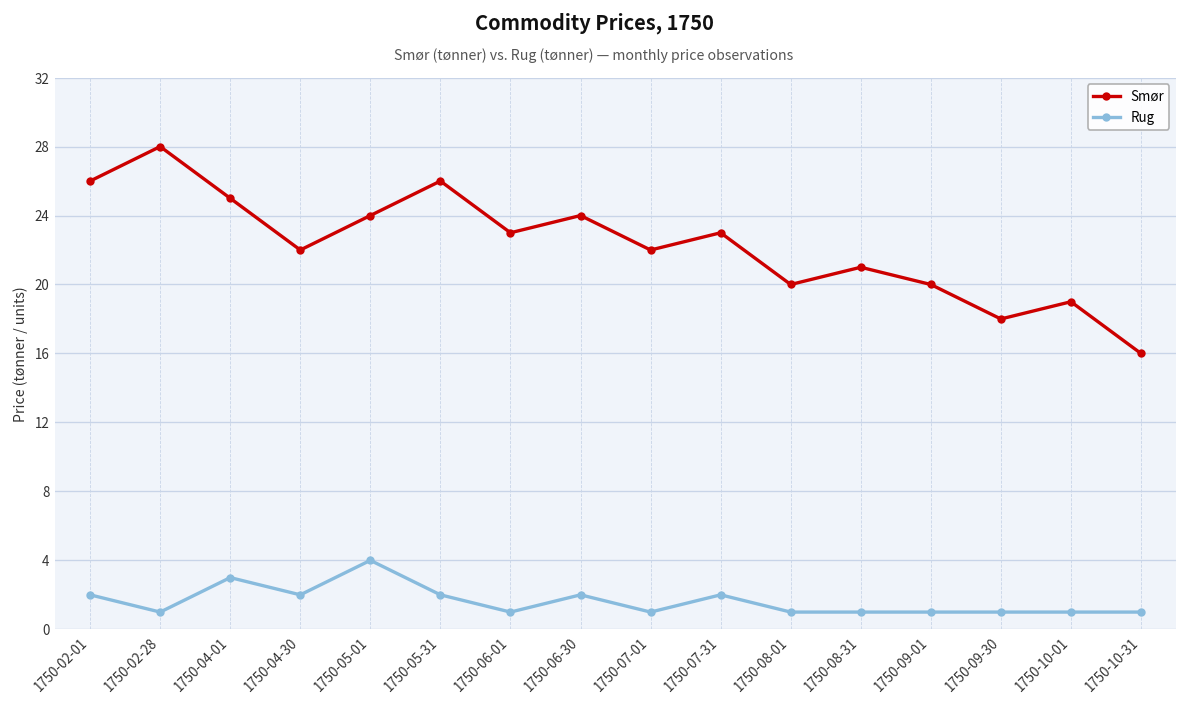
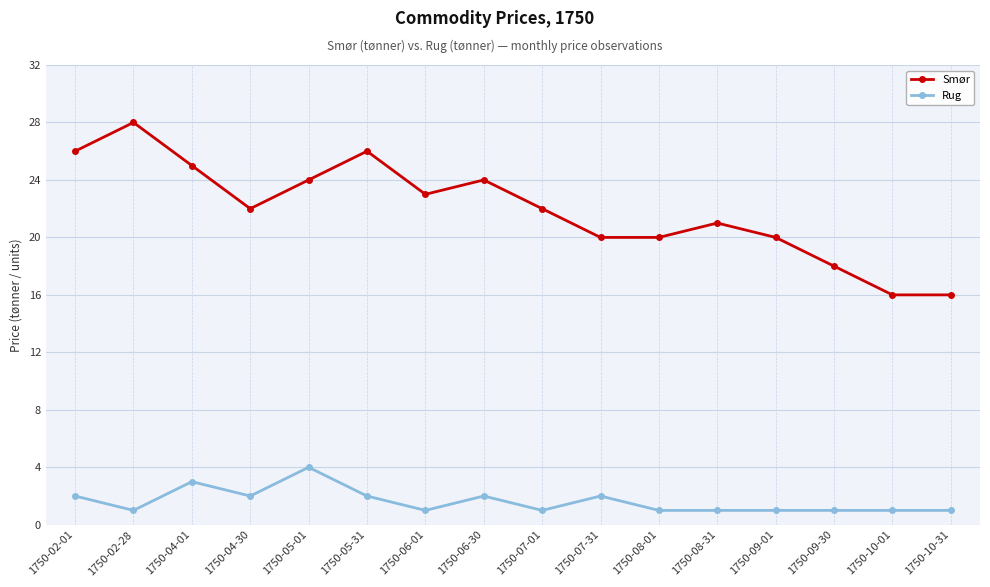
  {
    "Smør": {
      "1750-02-01": 26,
      "1750-02-28": 28,
      "1750-04-01": 25,
      "1750-04-30": 22,
      "1750-05-01": 24,
      "1750-05-31": 26,
      "1750-06-01": 23,
      "1750-06-30": 24,
      "1750-07-01": 22,
-     "1750-07-31": 23,
+     "1750-07-31": 20,
      "1750-08-01": 20,
      "1750-08-31": 21,
      "1750-09-01": 20,
      "1750-09-30": 18,
-     "1750-10-01": 19,
+     "1750-10-01": 16,
      "1750-10-31": 16
    },
    "Rug": {
      "1750-02-01": 2,
      "1750-02-28": 1,
      "1750-04-01": 3,
      "1750-04-30": 2,
      "1750-05-01": 4,
      "1750-05-31": 2,
      "1750-06-01": 1,
      "1750-06-30": 2,
      "1750-07-01": 1,
      "1750-07-31": 2,
      "1750-08-01": 1,
      "1750-08-31": 1,
      "1750-09-01": 1,
      "1750-09-30": 1,
      "1750-10-01": 1,
      "1750-10-31": 1
    }
  }
